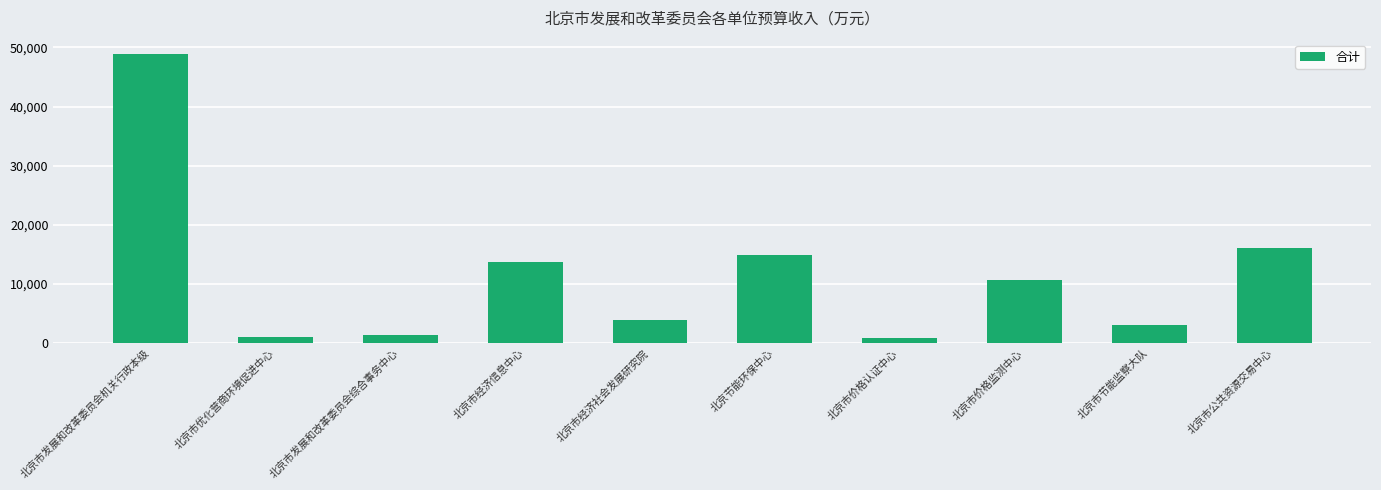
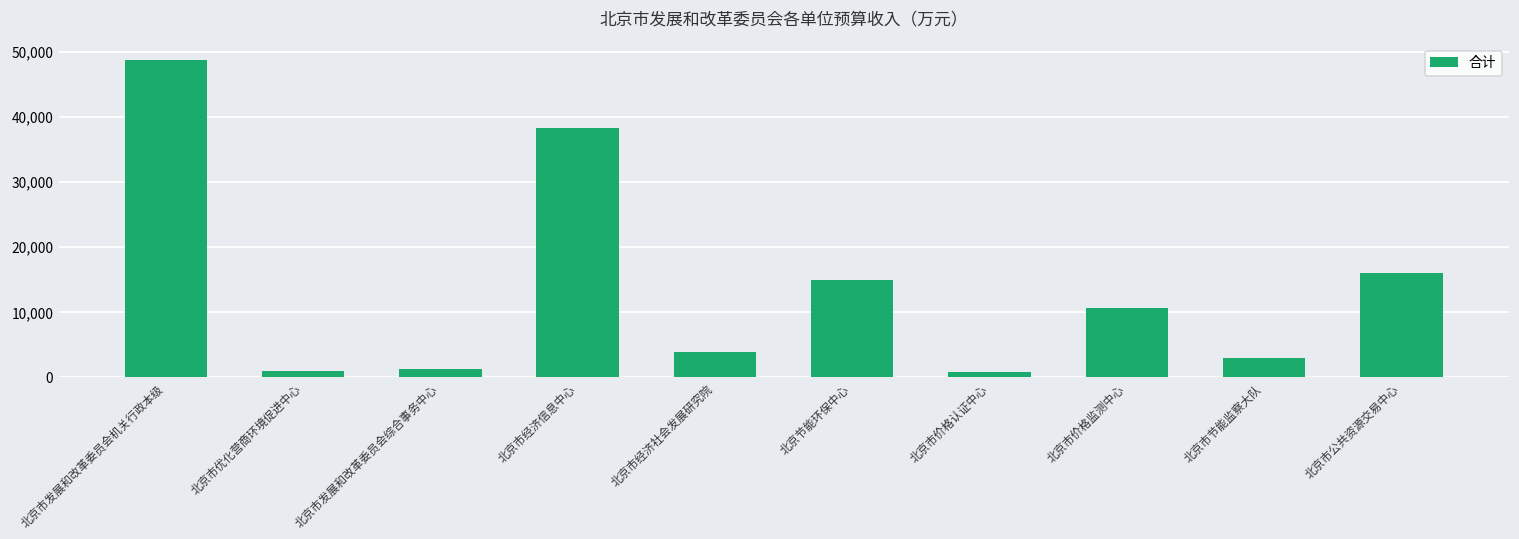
  {
    "北京市发展和改革委员会机关行政本级": "49,000",
    "北京市优化营商环境促进中心": "1,000",
    "北京市发展和改革委员会综合事务中心": "1,000",
-   "北京市经济信息中心": "14,000",
+   "北京市经济信息中心": "38,000",
    "北京市经济社会发展研究院": "4,000",
    "北京节能环保中心": "15,000",
    "北京市价格认证中心": "1,000",
    "北京市价格监测中心": "11,000",
    "北京市节能监察大队": "3,000",
    "北京市公共资源交易中心": "16,000"
  }
